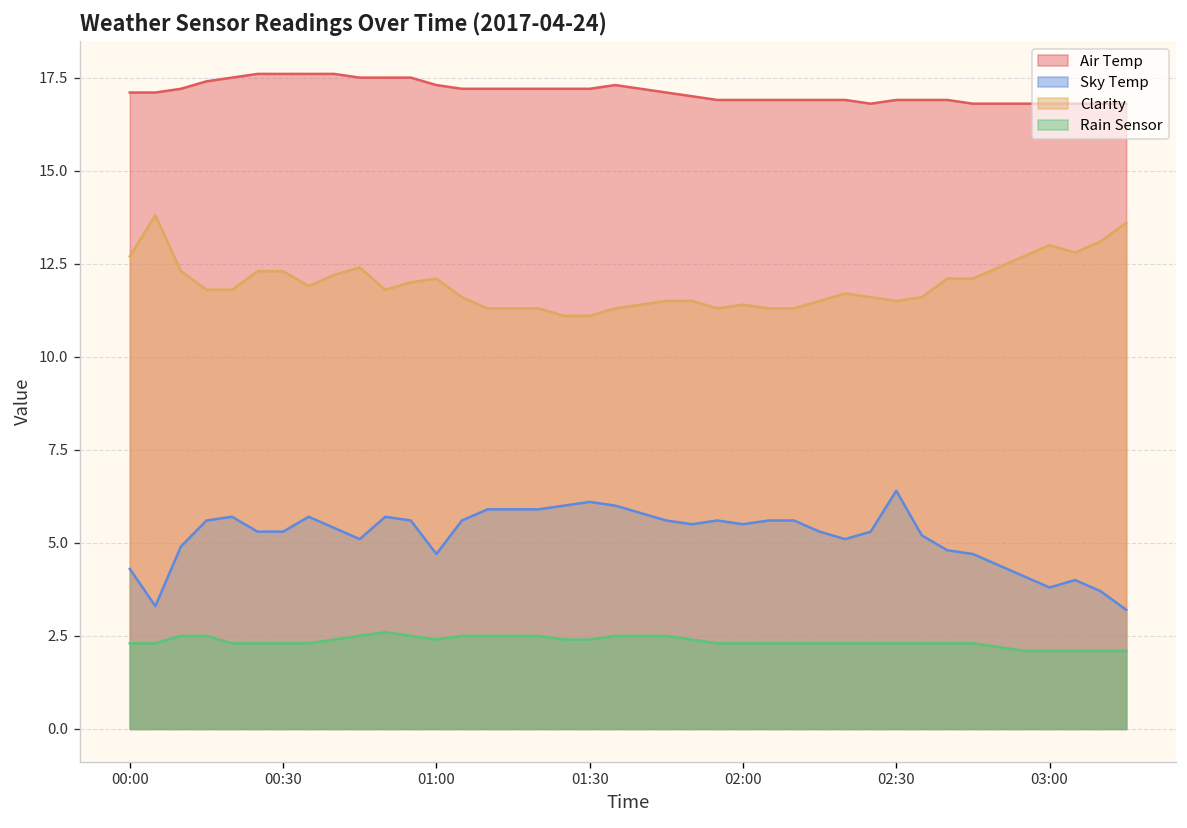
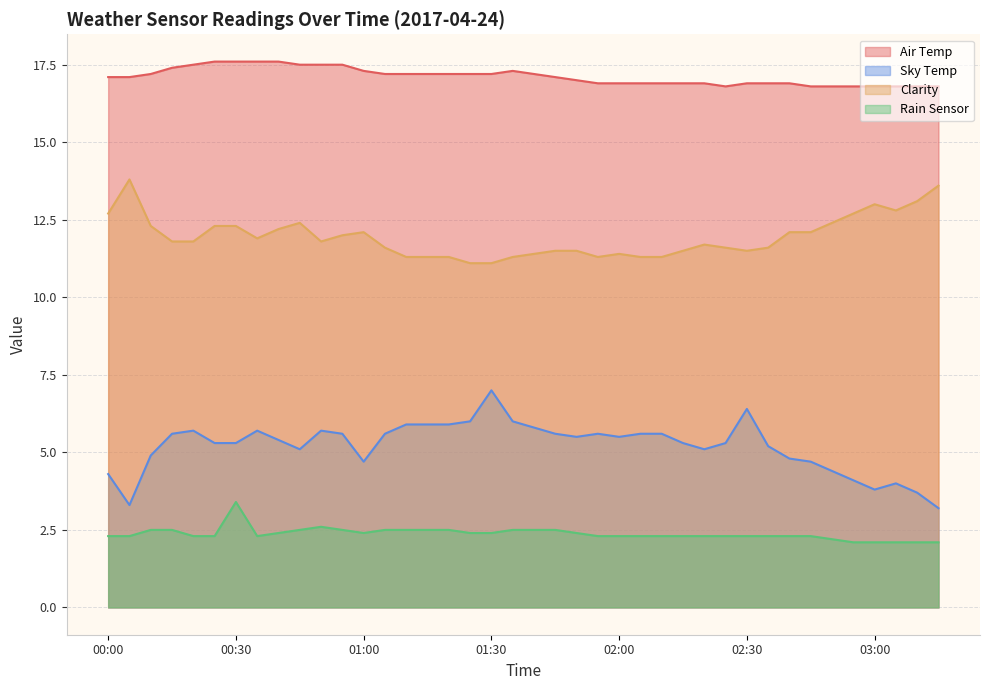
  {
    "Sky Temp": {
      "00:00": 4.3,
      "00:30": 5.3,
      "01:00": 4.7,
-     "01:30": 6.1,
+     "01:30": 7.0,
      "02:00": 5.5,
      "02:30": 6.4,
      "03:00": 3.8
    },
    "Rain Sensor": {
      "00:00": 2.3,
-     "00:30": 2.3,
+     "00:30": 3.4,
      "01:00": 2.4,
      "01:30": 2.4,
      "02:00": 2.3,
      "02:30": 2.3,
      "03:00": 2.1
    }
  }
